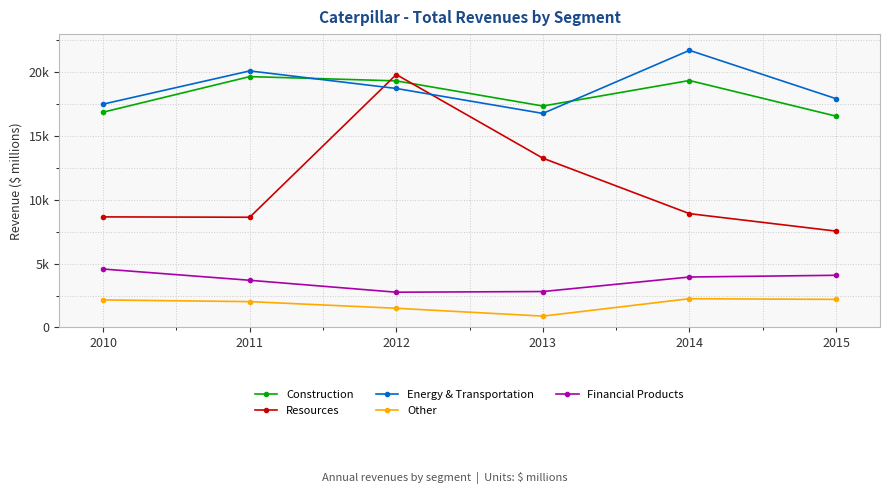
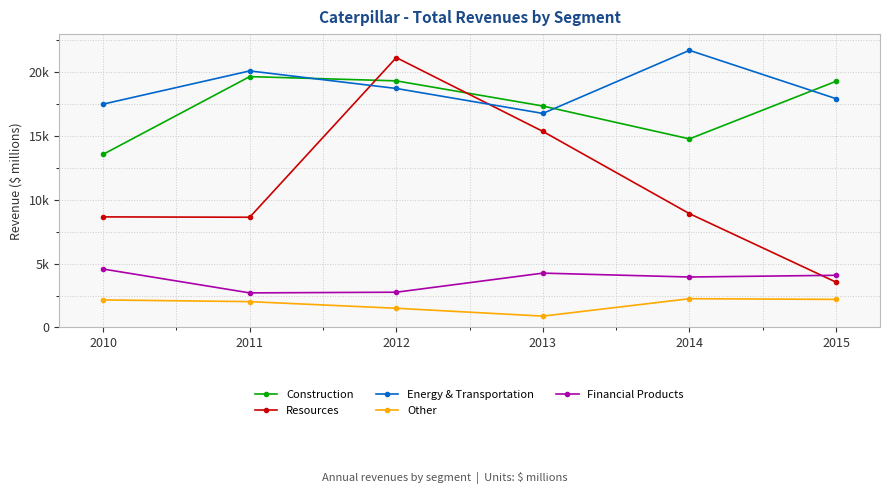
  {
    "Construction": {
-     "2010": 16900,
+     "2010": 13600,
      "2011": 19700,
      "2012": 19300,
      "2013": 17400,
-     "2014": 19400,
-     "2015": 16600
+     "2014": 14800,
+     "2015": 19300
    },
    "Resources": {
      "2010": 8700,
      "2011": 8600,
-     "2012": 19800,
-     "2013": 13300,
+     "2012": 21200,
+     "2013": 15400,
      "2014": 8900,
-     "2015": 7600
+     "2015": 3500
    },
    "Energy & Transportation": {
      "2010": 17500,
      "2011": 20100,
      "2012": 18700,
      "2013": 16800,
      "2014": 21700,
      "2015": 17900
    },
    "Other": {
      "2010": 2200,
      "2011": 2000,
      "2012": 1500,
      "2013": 900,
      "2014": 2300,
      "2015": 2200
    },
    "Financial Products": {
      "2010": 4600,
-     "2011": 3700,
+     "2011": 2700,
      "2012": 2800,
-     "2013": 2800,
+     "2013": 4300,
      "2014": 4000,
      "2015": 4100
    }
  }
